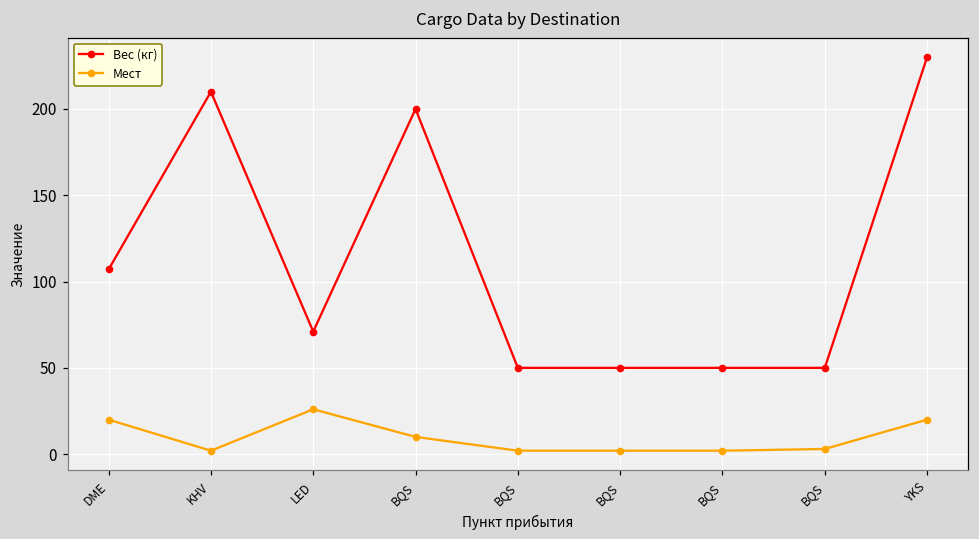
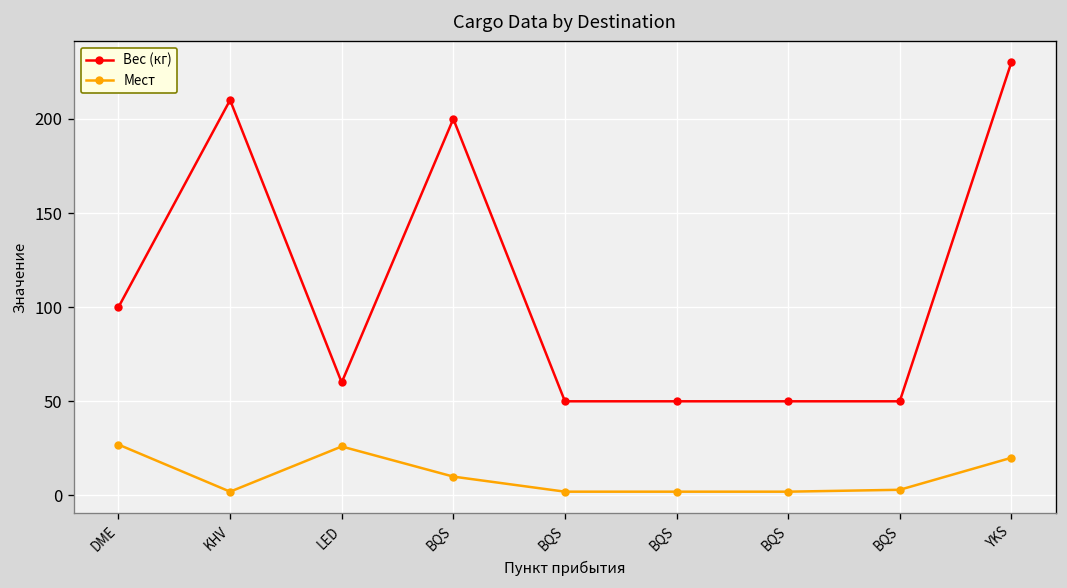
  {
    "Вес (кг)": {
-     "DME": 107,
+     "DME": 100,
      "KHV": 210,
-     "LED": 71,
+     "LED": 60,
      "YKS": 230
    },
    "Мест": {
-     "DME": 20,
+     "DME": 27,
      "KHV": 2,
      "LED": 26,
      "YKS": 20
    }
  }
